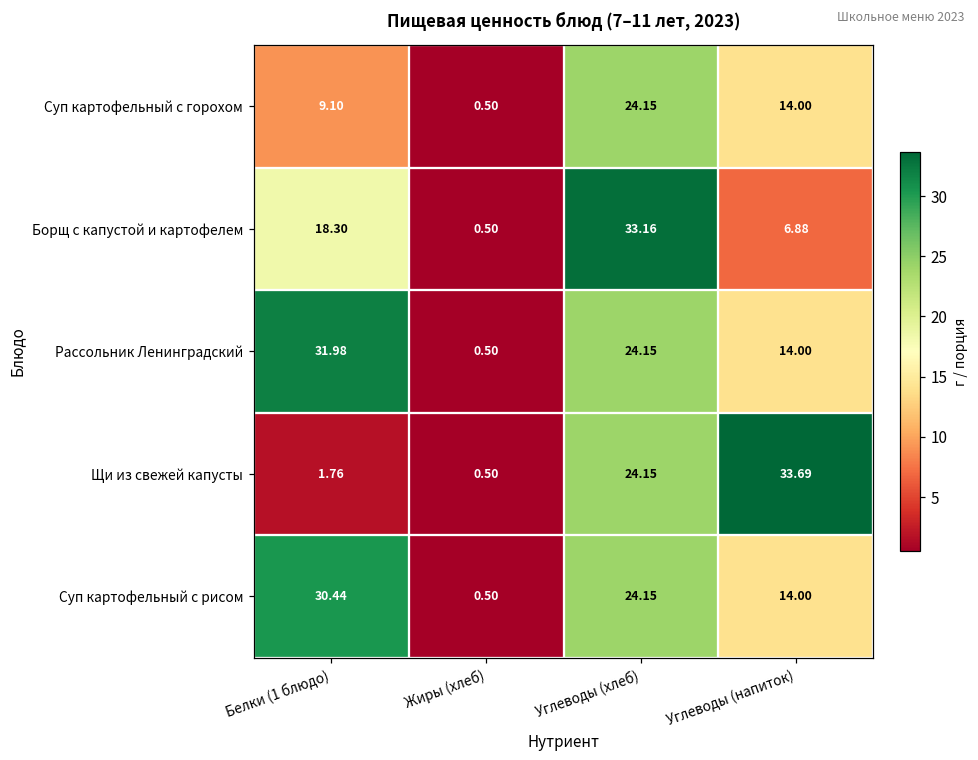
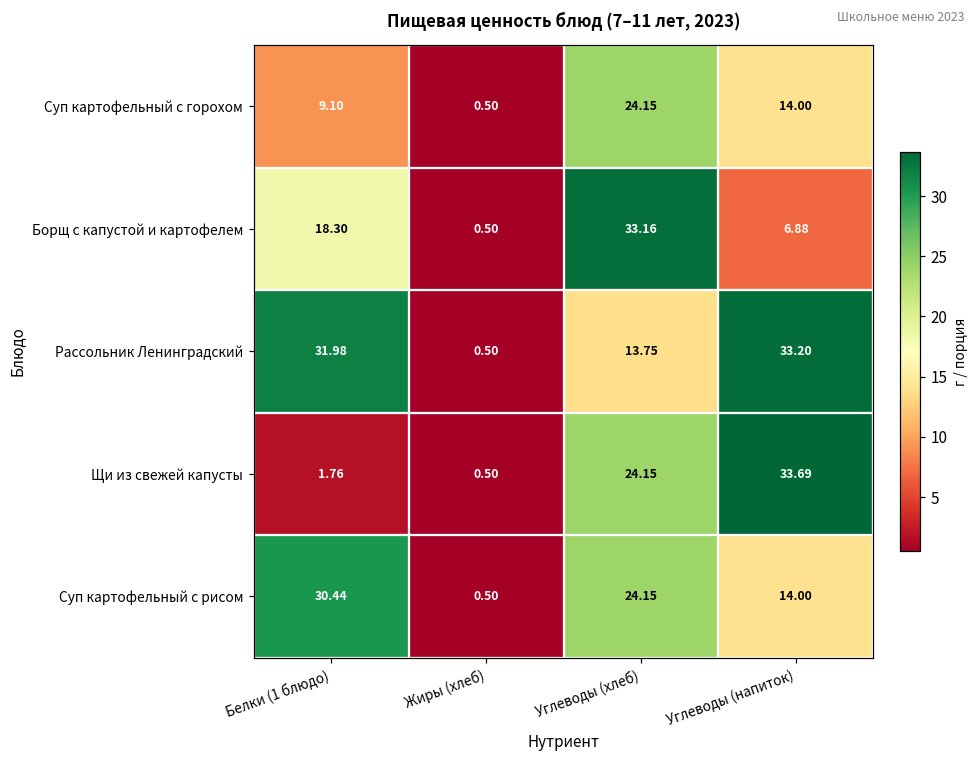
  {
    "Суп картофельный с горохом": {
      "Белки (1 блюдо)": 9.10,
      "Жиры (хлеб)": 0.50,
      "Углеводы (хлеб)": 24.15,
      "Углеводы (напиток)": 14.00
    },
    "Борщ с капустой и картофелем": {
      "Белки (1 блюдо)": 18.30,
      "Жиры (хлеб)": 0.50,
      "Углеводы (хлеб)": 33.16,
      "Углеводы (напиток)": 6.88
    },
    "Рассольник Ленинградский": {
      "Белки (1 блюдо)": 31.98,
      "Жиры (хлеб)": 0.50,
-     "Углеводы (хлеб)": 24.15,
-     "Углеводы (напиток)": 14.00
+     "Углеводы (хлеб)": 13.75,
+     "Углеводы (напиток)": 33.20
    },
    "Щи из свежей капусты": {
      "Белки (1 блюдо)": 1.76,
      "Жиры (хлеб)": 0.50,
      "Углеводы (хлеб)": 24.15,
      "Углеводы (напиток)": 33.69
    },
    "Суп картофельный с рисом": {
      "Белки (1 блюдо)": 30.44,
      "Жиры (хлеб)": 0.50,
      "Углеводы (хлеб)": 24.15,
      "Углеводы (напиток)": 14.00
    }
  }
